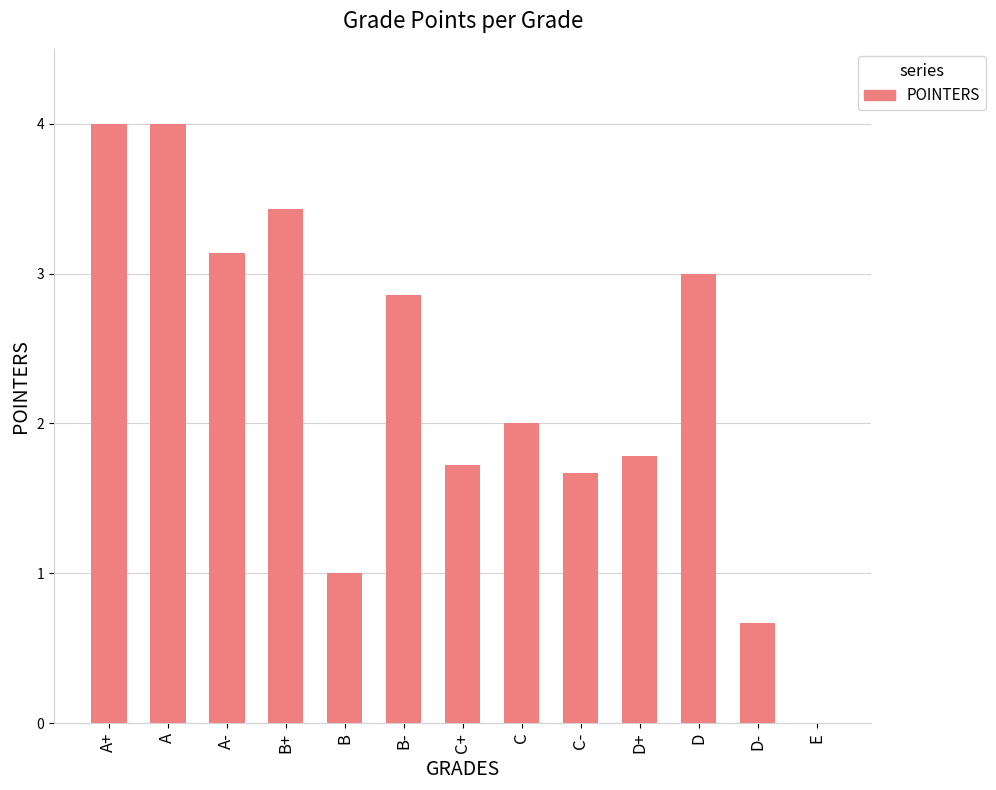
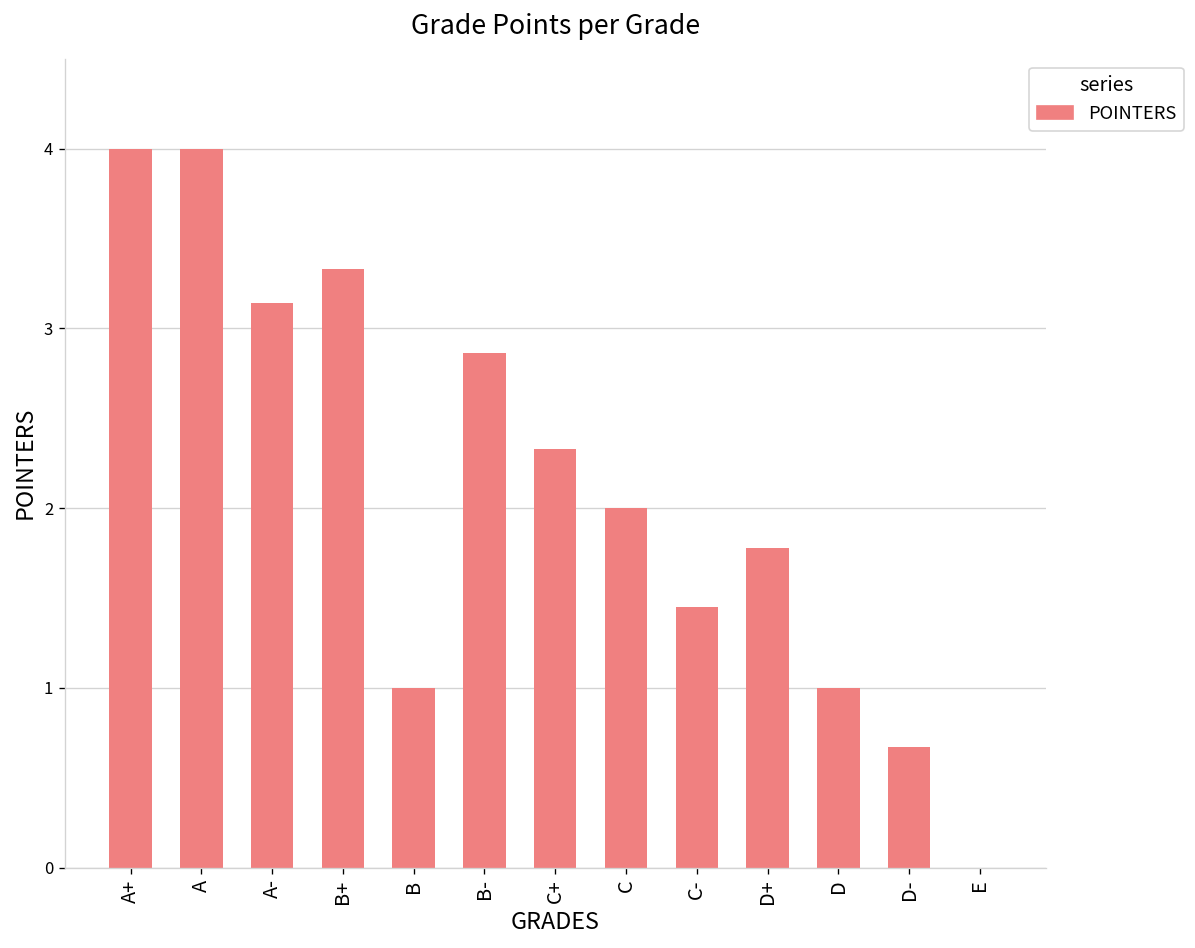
  {
    "A+": 4.00,
    "A": 4.00,
    "A-": 3.14,
-   "B+": 3.43,
+   "B+": 3.33,
    "B": 1.00,
    "B-": 2.86,
-   "C+": 1.72,
+   "C+": 2.33,
    "C": 2.00,
-   "C-": 1.67,
+   "C-": 1.45,
    "D+": 1.78,
-   "D": 3,
+   "D": 1,
    "D-": 0.67,
    "E": 0.00
  }
